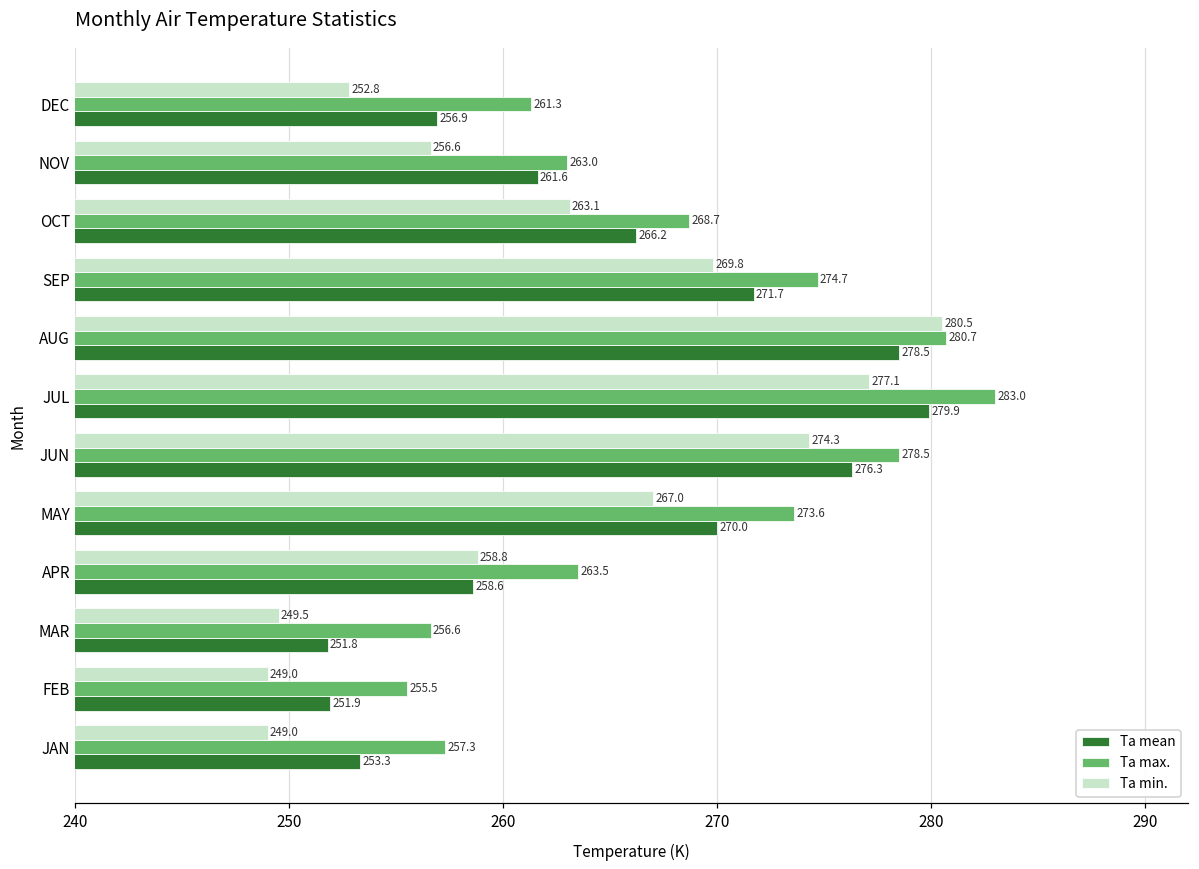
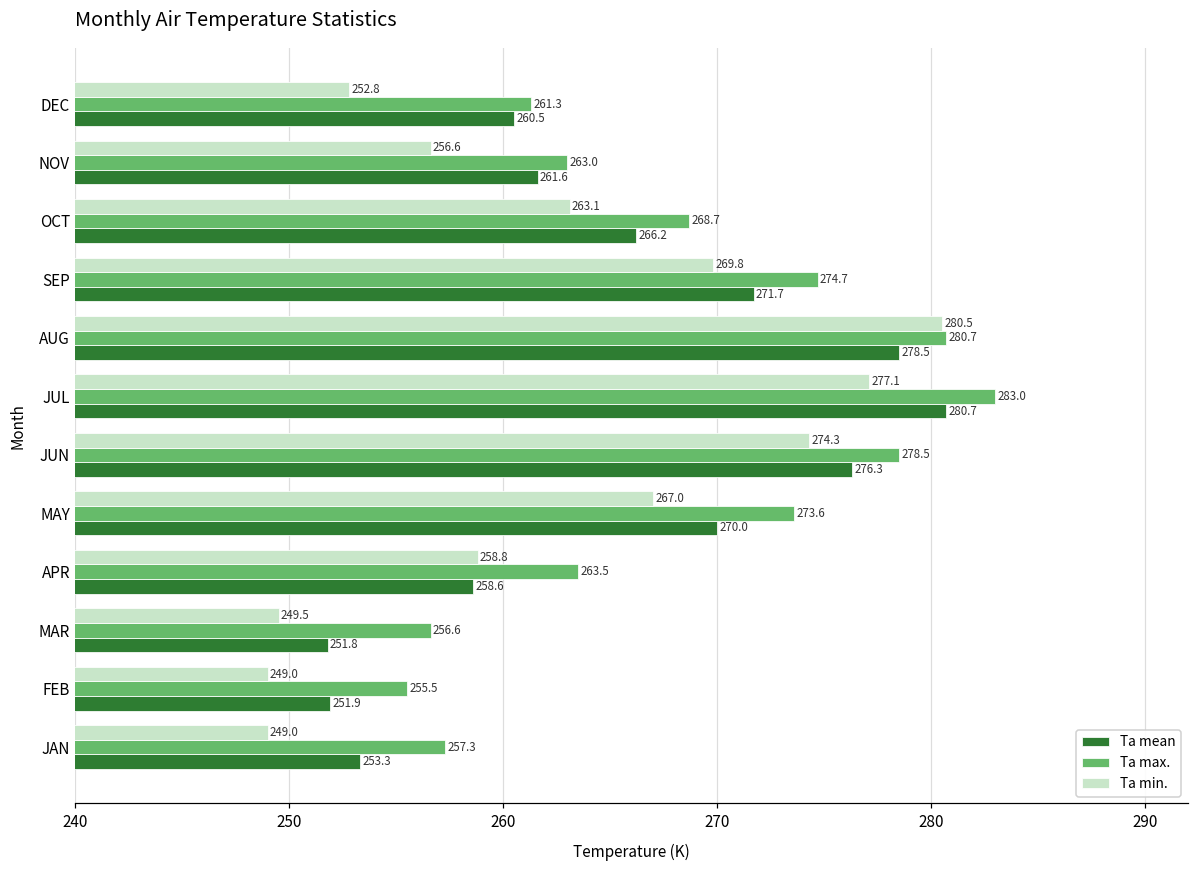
  {
    "Ta mean": {
-     "DEC": 256.9,
+     "DEC": 260.5,
      "NOV": 261.6,
      "OCT": 266.2,
      "SEP": 271.7,
      "AUG": 278.5,
-     "JUL": 279.9,
+     "JUL": 280.7,
      "JUN": 276.3,
      "MAY": 270.0,
      "APR": 258.6,
      "MAR": 251.8,
      "FEB": 251.9,
      "JAN": 253.3
    },
    "Ta max.": {
      "DEC": 261.3,
      "NOV": 263.0,
      "OCT": 268.7,
      "SEP": 274.7,
      "AUG": 280.7,
      "JUL": 283.0,
      "JUN": 278.5,
      "MAY": 273.6,
      "APR": 263.5,
      "MAR": 256.6,
      "FEB": 255.5,
      "JAN": 257.3
    },
    "Ta min.": {
      "DEC": 252.8,
      "NOV": 256.6,
      "OCT": 263.1,
      "SEP": 269.8,
      "AUG": 280.5,
      "JUL": 277.1,
      "JUN": 274.3,
      "MAY": 267.0,
      "APR": 258.8,
      "MAR": 249.5,
      "FEB": 249.0,
      "JAN": 249.0
    }
  }
